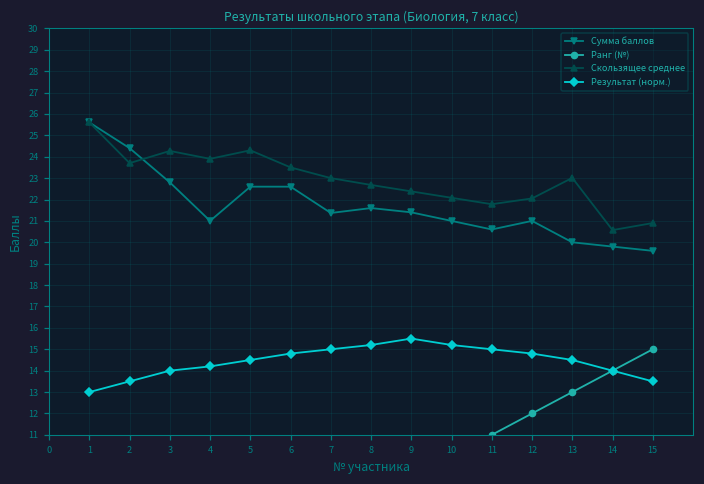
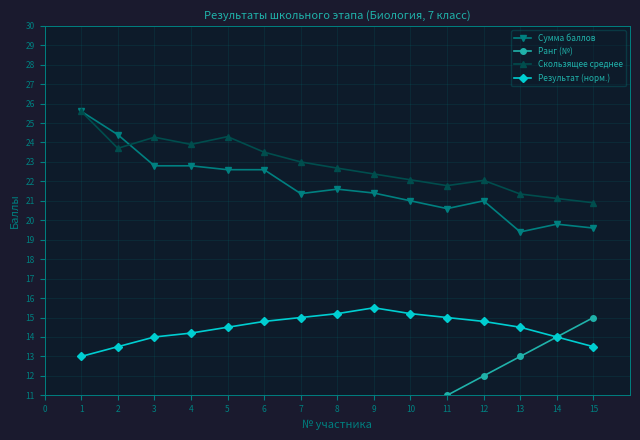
  {
    "Сумма баллов": {
      "2": 24.4,
      "3": 22.8,
-     "4": 21.0,
+     "4": 22.8,
      "5": 22.6,
      "6": 22.6,
      "7": 21.4,
      "8": 21.6,
      "9": 21.4,
      "10": 21.0,
      "11": 20.6,
      "12": 21.0,
-     "13": 20.0,
+     "13": 19.4,
      "14": 19.8,
      "15": 19.6
    },
    "Скользящее среднее": {
      "2": 23.7,
      "3": 24.3,
      "4": 23.9,
      "5": 24.3,
      "6": 23.5,
      "7": 23.0,
      "8": 22.7,
      "9": 22.4,
      "10": 22.1,
      "11": 21.8,
      "12": 22.1,
-     "13": 23.0,
-     "14": 20.6,
+     "13": 21.4,
+     "14": 21.1,
      "15": 20.9
    }
  }
